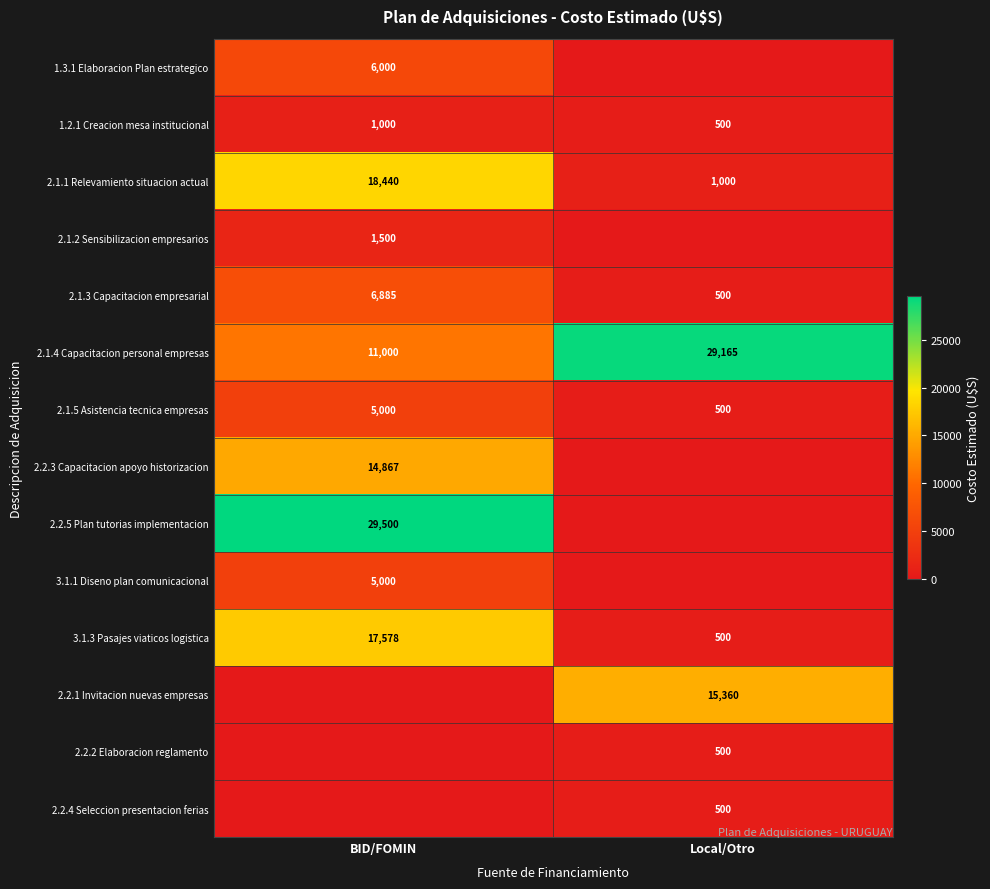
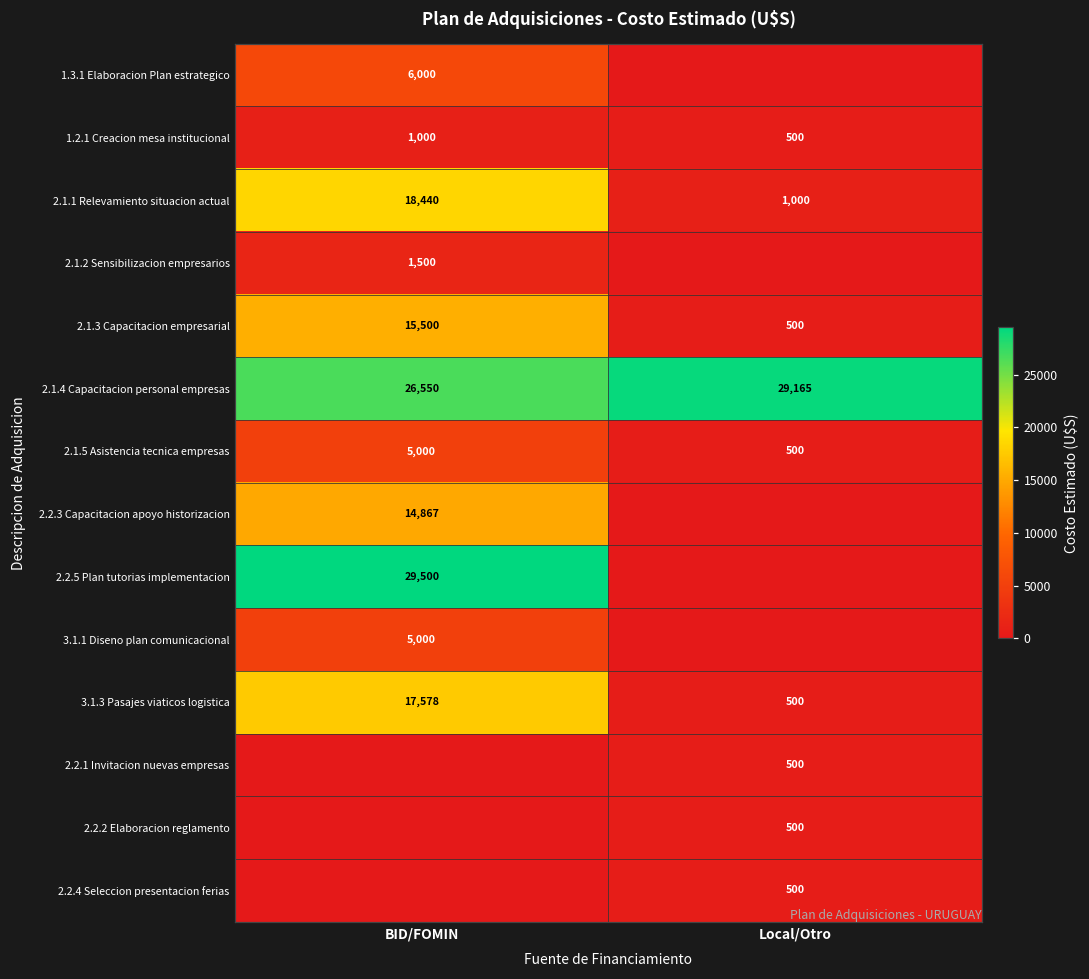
  {
    "1.3.1 Elaboracion Plan estrategico": {
      "BID/FOMIN": "6,000"
    },
    "1.2.1 Creacion mesa institucional": {
      "BID/FOMIN": "1,000",
      "Local/Otro": "500"
    },
    "2.1.1 Relevamiento situacion actual": {
      "BID/FOMIN": "18,440",
      "Local/Otro": "1,000"
    },
    "2.1.2 Sensibilizacion empresarios": {
      "BID/FOMIN": "1,500"
    },
    "2.1.3 Capacitacion empresarial": {
-     "BID/FOMIN": "6,885",
+     "BID/FOMIN": "15,500",
      "Local/Otro": "500"
    },
    "2.1.4 Capacitacion personal empresas": {
-     "BID/FOMIN": "11,000",
+     "BID/FOMIN": "26,550",
      "Local/Otro": "29,165"
    },
    "2.1.5 Asistencia tecnica empresas": {
      "BID/FOMIN": "5,000",
      "Local/Otro": "500"
    },
    "2.2.3 Capacitacion apoyo historizacion": {
      "BID/FOMIN": "14,867"
    },
    "2.2.5 Plan tutorias implementacion": {
      "BID/FOMIN": "29,500"
    },
    "3.1.1 Diseno plan comunicacional": {
      "BID/FOMIN": "5,000"
    },
    "3.1.3 Pasajes viaticos logistica": {
      "BID/FOMIN": "17,578",
      "Local/Otro": "500"
    },
    "2.2.1 Invitacion nuevas empresas": {
-     "Local/Otro": "15,360"
+     "Local/Otro": "500"
    },
    "2.2.2 Elaboracion reglamento": {
      "Local/Otro": "500"
    }
  }
